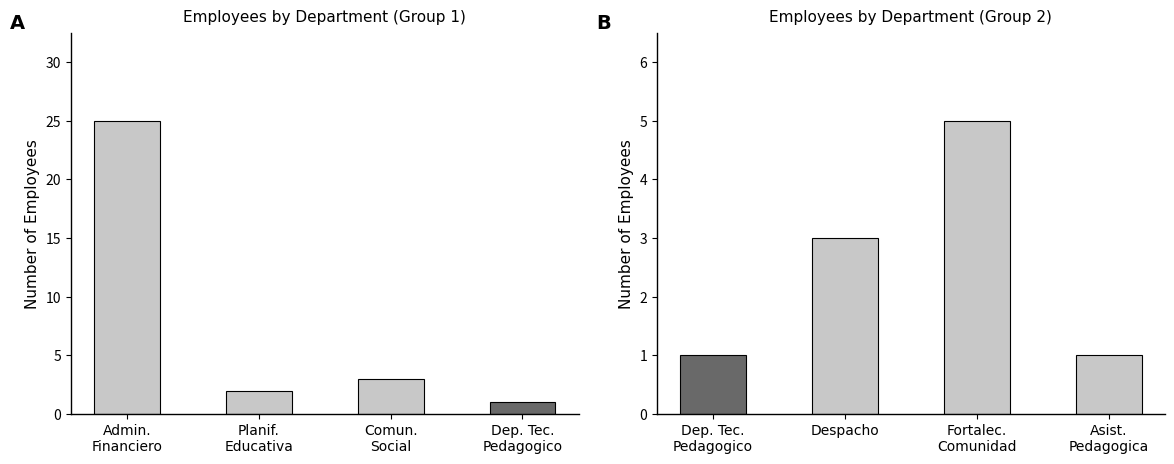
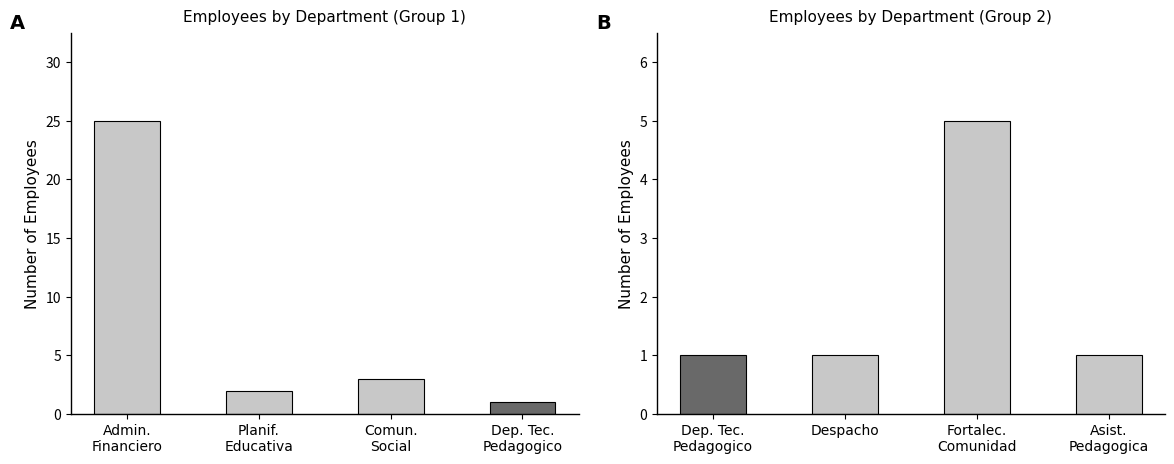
  {
    "Employees by Department (Group 1)": {
      "Admin. Financiero": 25.0,
      "Planif. Educativa": 2.0,
      "Comun. Social": 3.0,
      "Dep. Tec. Pedagogico": 1.0
    },
    "Employees by Department (Group 2)": {
      "Dep. Tec. Pedagogico": 1,
-     "Despacho": 3,
+     "Despacho": 1,
      "Fortalec. Comunidad": 5,
      "Asist. Pedagogica": 1
    }
  }
